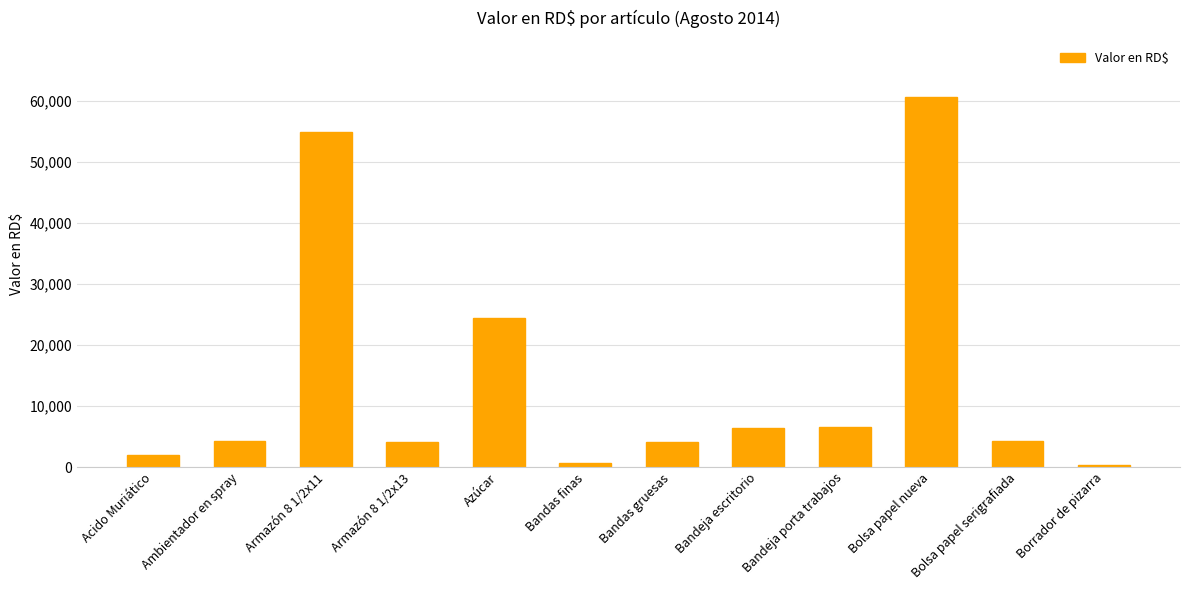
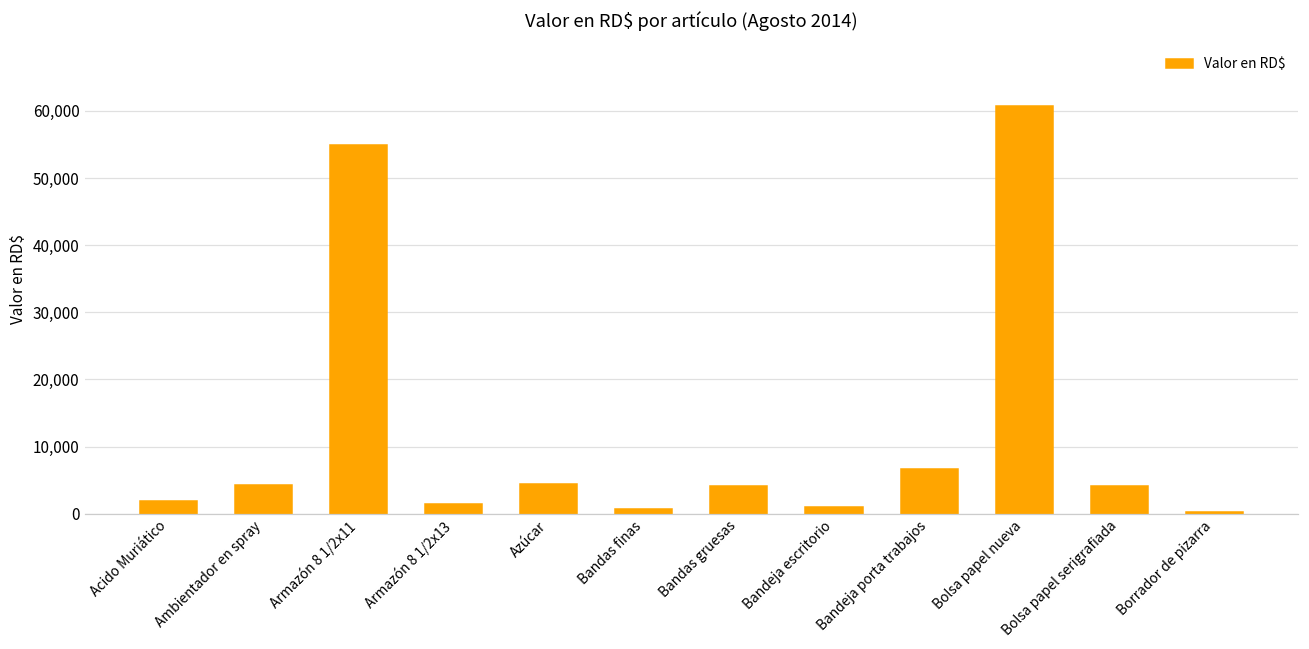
  {
    "Acido Muriático": "2,000",
    "Ambientador en spray": "4,000",
    "Armazón 8 1/2x11": "55,000",
-   "Armazón 8 1/2x13": "4,000",
-   "Azúcar": "24,000",
+   "Armazón 8 1/2x13": "1,000",
+   "Azúcar": "4,000",
    "Bandas finas": "1,000",
    "Bandas gruesas": "4,000",
-   "Bandeja escritorio": "6,000",
+   "Bandeja escritorio": "1,000",
    "Bandeja porta trabajos": "7,000",
    "Bolsa papel nueva": "61,000",
    "Bolsa papel serigrafiada": "4,000"
  }
